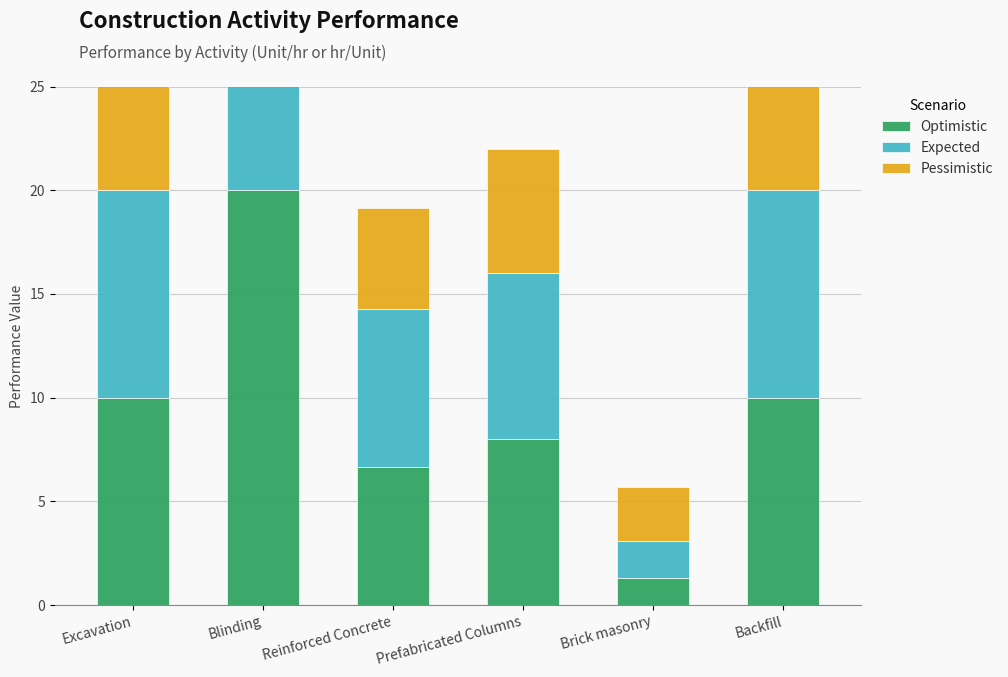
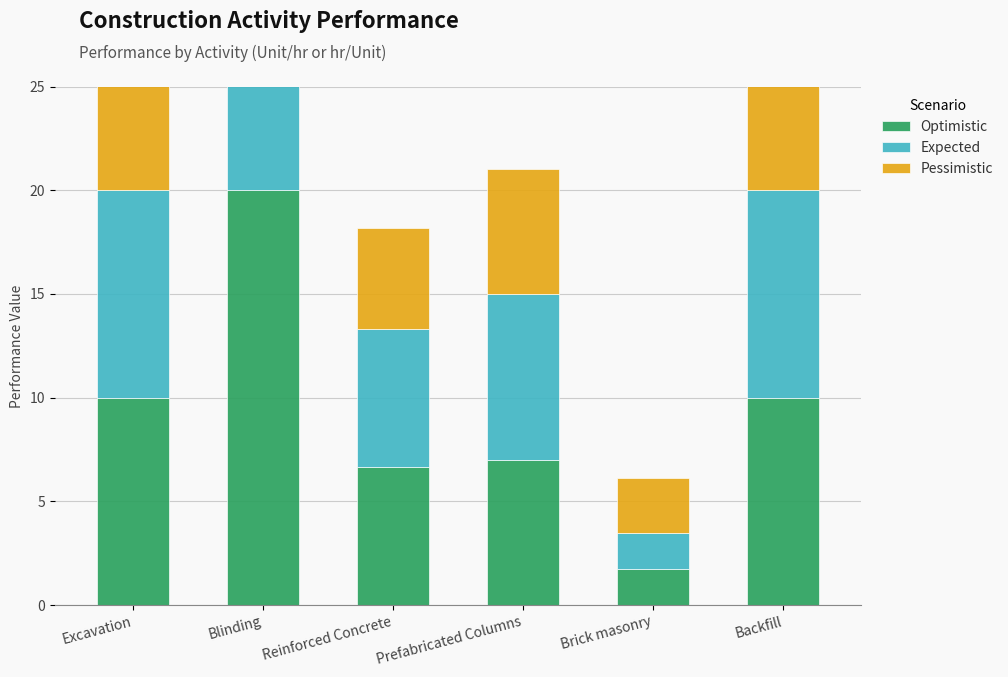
  {
    "Optimistic": {
      "Excavation": 10.0,
      "Blinding": 20.0,
      "Reinforced Concrete": 6.7,
-     "Prefabricated Columns": 8,
-     "Brick masonry": 1.3,
+     "Prefabricated Columns": 7,
+     "Brick masonry": 1.8,
      "Backfill": 10.0
    },
    "Expected": {
      "Excavation": 10.0,
-     "Reinforced Concrete": 7.6,
+     "Reinforced Concrete": 6.7,
      "Prefabricated Columns": 8.0,
      "Brick masonry": 1.8,
      "Backfill": 10.0
    },
    "Pessimistic": {
      "Reinforced Concrete": 4.9,
      "Prefabricated Columns": 6.0,
      "Brick masonry": 2.6
    }
  }
